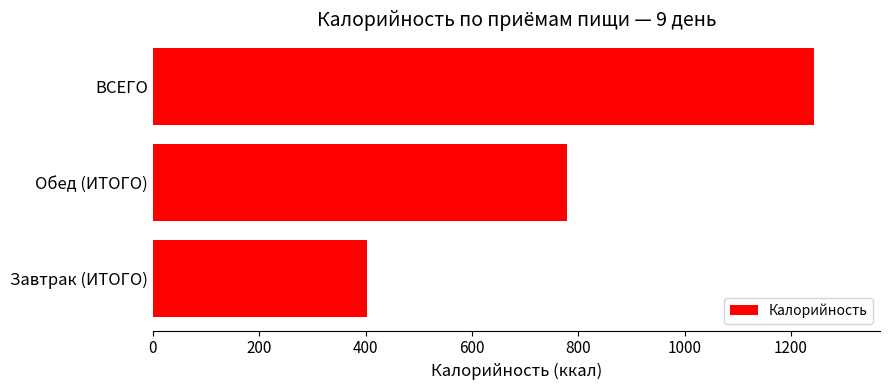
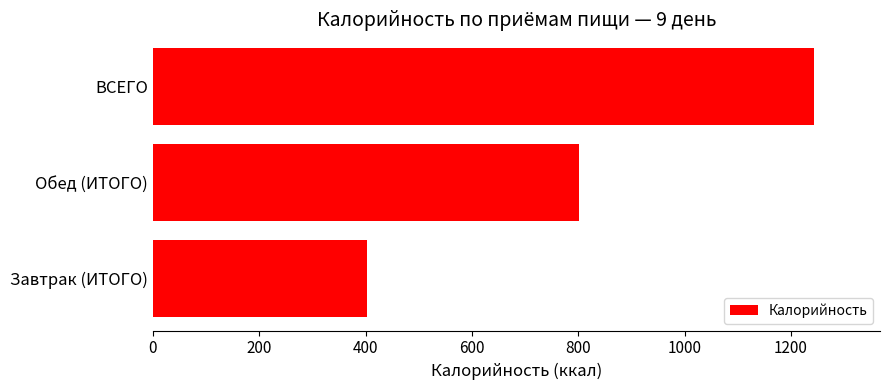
  {
    "ВСЕГО": 1240,
-   "Обед (ИТОГО)": 780,
+   "Обед (ИТОГО)": 800,
    "Завтрак (ИТОГО)": 400
  }
